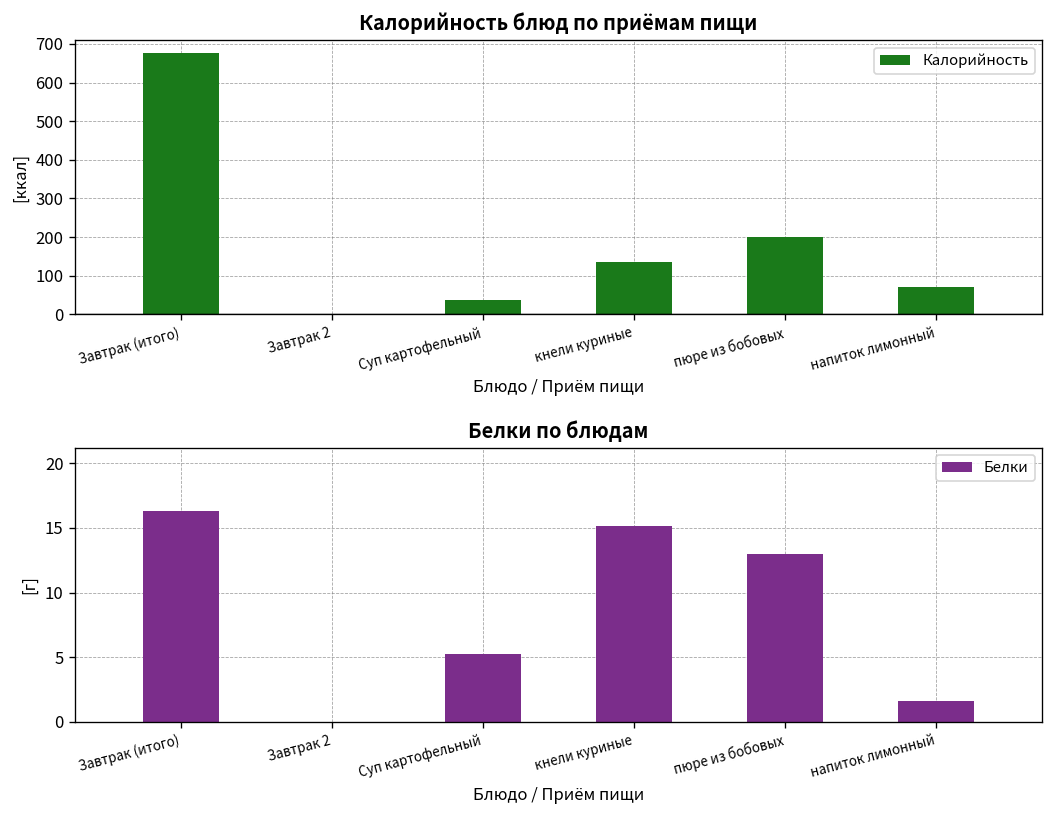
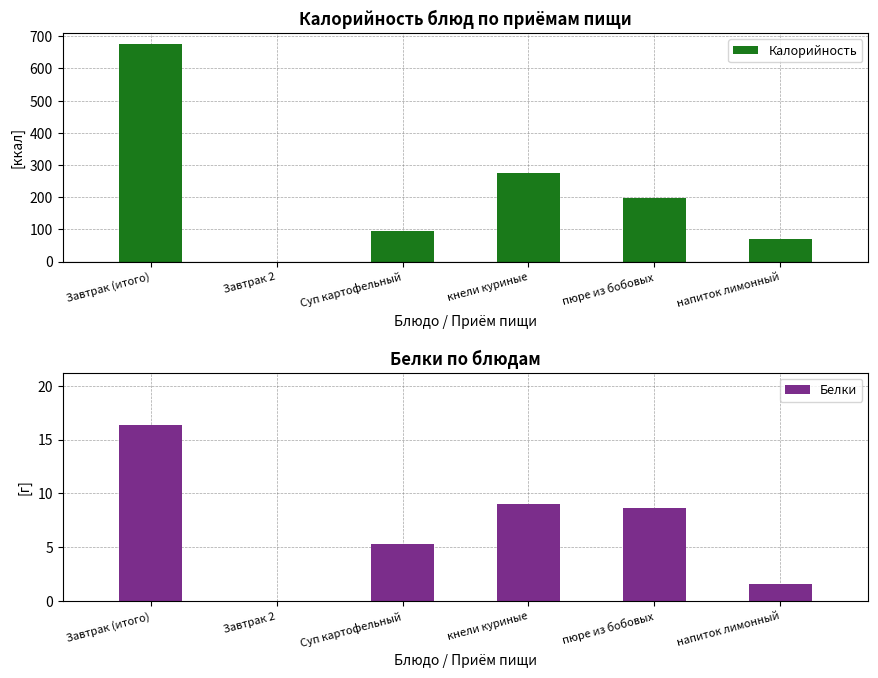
  {
    "Калорийность блюд по приёмам пищи": {
      "Завтрак (итого)": 680,
      "Завтрак 2": 0,
-     "Суп картофельный": 40,
-     "кнели куриные": 140,
+     "Суп картофельный": 100,
+     "кнели куриные": 280,
      "пюре из бобовых": 200,
      "напиток лимонный": 70
    },
    "Белки по блюдам": {
      "Завтрак (итого)": 16.3,
      "Завтрак 2": 0.0,
      "Суп картофельный": 5.3,
-     "кнели куриные": 15.2,
-     "пюре из бобовых": 13.0,
+     "кнели куриные": 9.0,
+     "пюре из бобовых": 8.7,
      "напиток лимонный": 1.6
    }
  }
